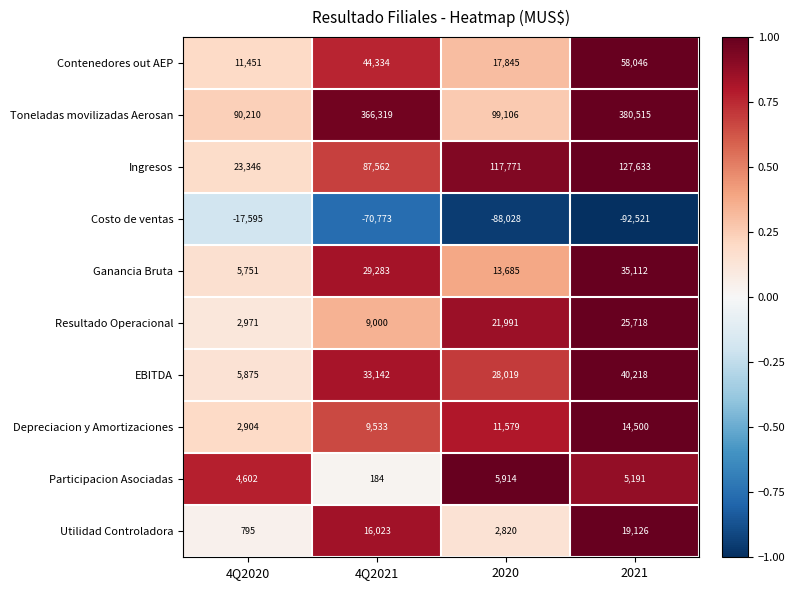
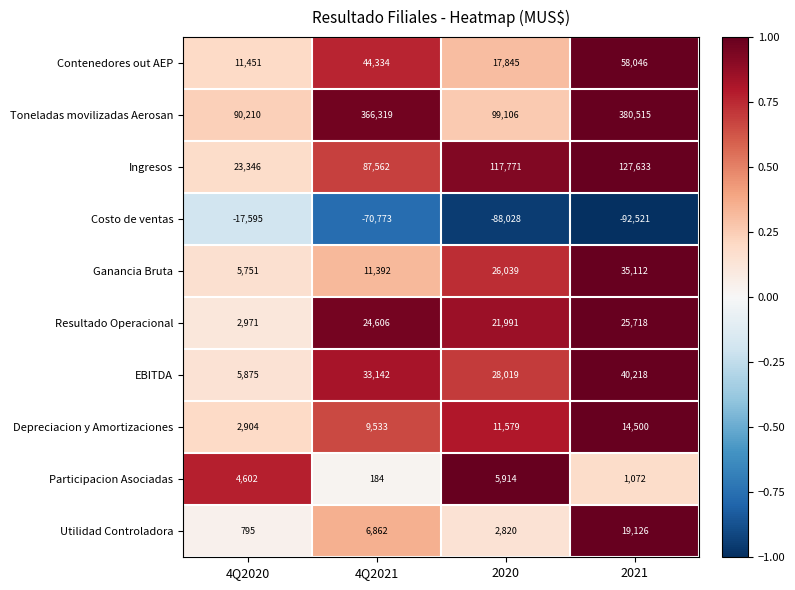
  {
    "Contenedores out AEP": {
      "4Q2020": "11,451",
      "4Q2021": "44,334",
      "2020": "17,845",
      "2021": "58,046"
    },
    "Toneladas movilizadas Aerosan": {
      "4Q2020": "90,210",
      "4Q2021": "366,319",
      "2020": "99,106",
      "2021": "380,515"
    },
    "Ingresos": {
      "4Q2020": "23,346",
      "4Q2021": "87,562",
      "2020": "117,771",
      "2021": "127,633"
    },
    "Costo de ventas": {
      "4Q2020": "-17,595",
      "4Q2021": "-70,773",
      "2020": "-88,028",
      "2021": "-92,521"
    },
    "Ganancia Bruta": {
      "4Q2020": "5,751",
-     "4Q2021": "29,283",
-     "2020": "13,685",
+     "4Q2021": "11,392",
+     "2020": "26,039",
      "2021": "35,112"
    },
    "Resultado Operacional": {
      "4Q2020": "2,971",
-     "4Q2021": "9,000",
+     "4Q2021": "24,606",
      "2020": "21,991",
      "2021": "25,718"
    },
    "EBITDA": {
      "4Q2020": "5,875",
      "4Q2021": "33,142",
      "2020": "28,019",
      "2021": "40,218"
    },
    "Depreciacion y Amortizaciones": {
      "4Q2020": "2,904",
      "4Q2021": "9,533",
      "2020": "11,579",
      "2021": "14,500"
    },
    "Participacion Asociadas": {
      "4Q2020": "4,602",
      "4Q2021": "184",
      "2020": "5,914",
-     "2021": "5,191"
+     "2021": "1,072"
    },
    "Utilidad Controladora": {
      "4Q2020": "795",
-     "4Q2021": "16,023",
+     "4Q2021": "6,862",
      "2020": "2,820",
      "2021": "19,126"
    }
  }
